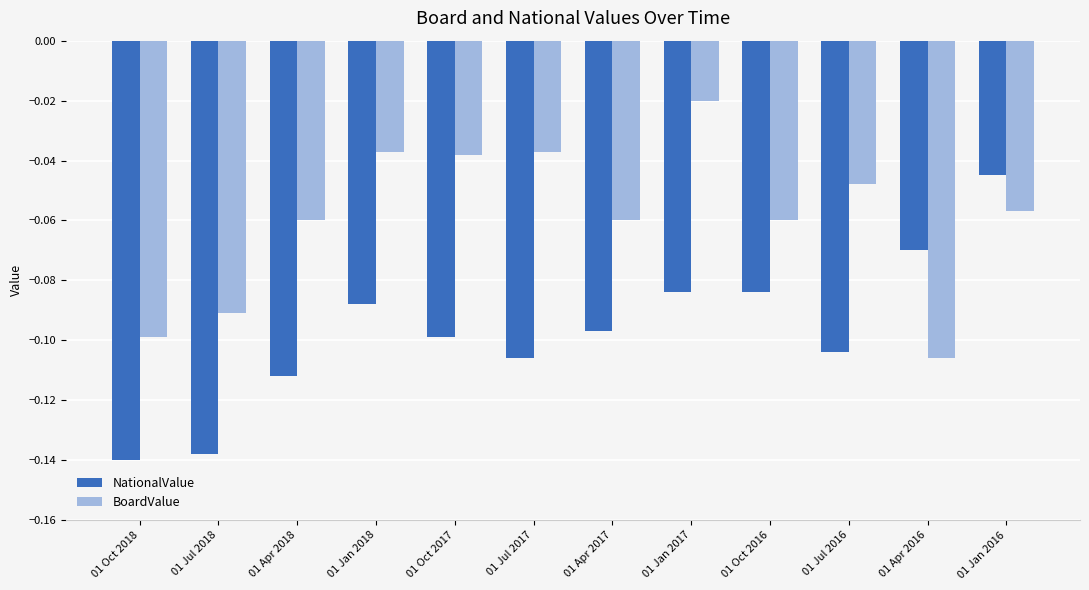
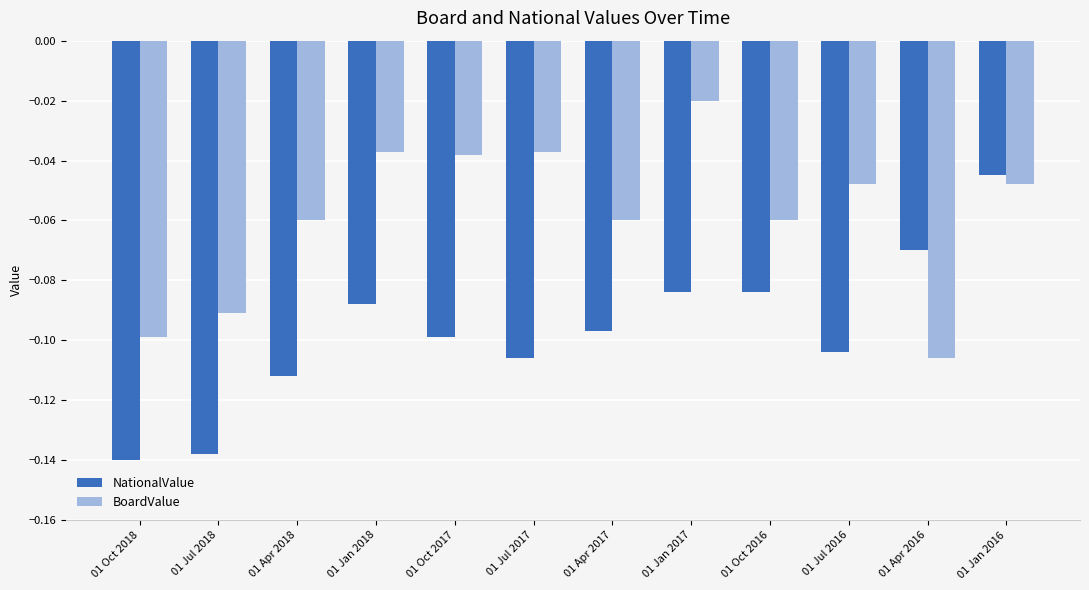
  {
    "NationalValue": {
      "01 Oct 2018": -0.140,
      "01 Jul 2018": -0.138,
      "01 Apr 2018": -0.112,
      "01 Jan 2018": -0.088,
      "01 Oct 2017": -0.099,
      "01 Jul 2017": -0.106,
      "01 Apr 2017": -0.097,
      "01 Jan 2017": -0.084,
      "01 Oct 2016": -0.084,
      "01 Jul 2016": -0.104,
      "01 Apr 2016": -0.070,
      "01 Jan 2016": -0.045
    },
    "BoardValue": {
      "01 Oct 2018": -0.099,
      "01 Jul 2018": -0.091,
      "01 Apr 2018": -0.060,
      "01 Jan 2018": -0.037,
      "01 Oct 2017": -0.038,
      "01 Jul 2017": -0.037,
      "01 Apr 2017": -0.060,
      "01 Jan 2017": -0.020,
      "01 Oct 2016": -0.060,
      "01 Jul 2016": -0.048,
      "01 Apr 2016": -0.106,
-     "01 Jan 2016": -0.057
+     "01 Jan 2016": -0.048
    }
  }
